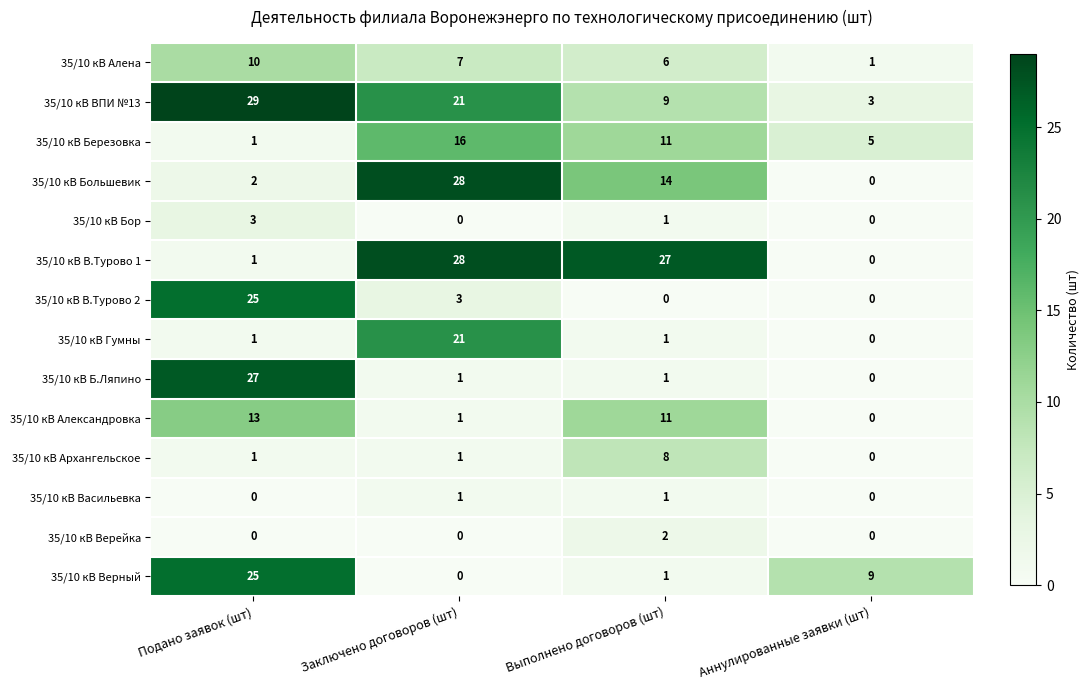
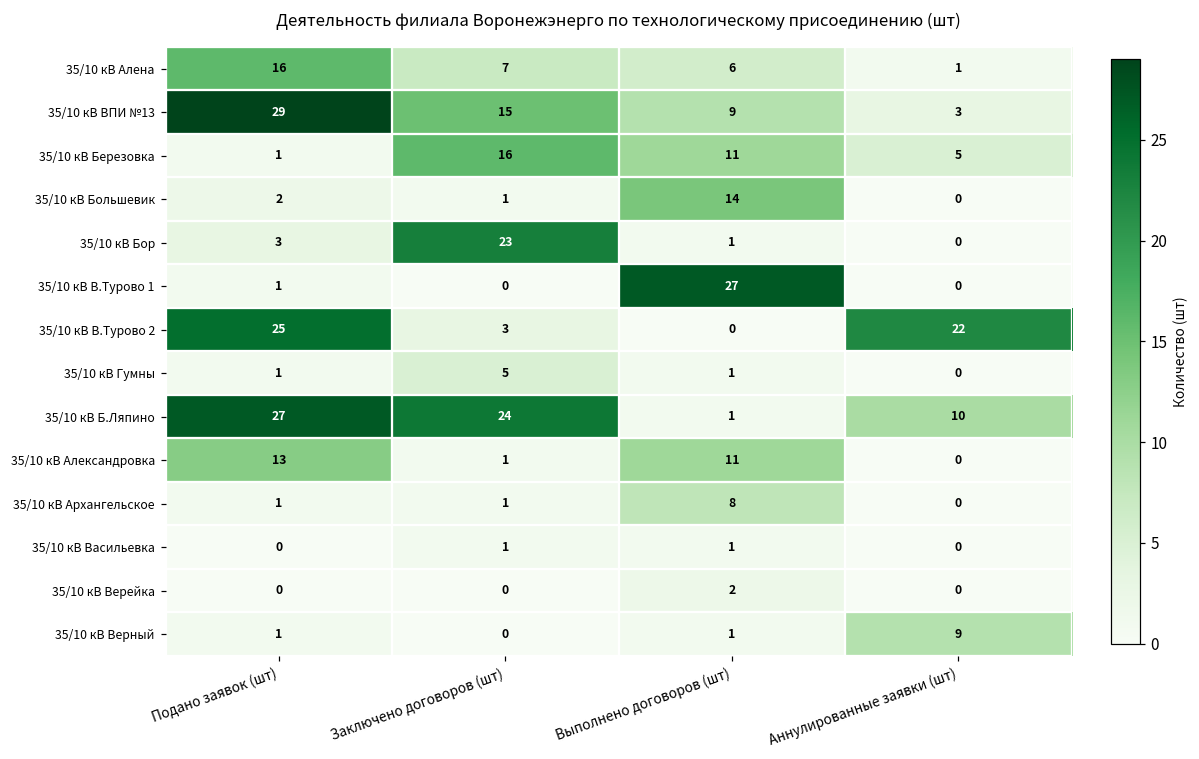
  {
    "35/10 кВ Алена": {
-     "Подано заявок (шт)": 10,
+     "Подано заявок (шт)": 16,
      "Заключено договоров (шт)": 7,
      "Выполнено договоров (шт)": 6,
      "Аннулированные заявки (шт)": 1
    },
    "35/10 кВ ВПИ №13": {
      "Подано заявок (шт)": 29,
-     "Заключено договоров (шт)": 21,
+     "Заключено договоров (шт)": 15,
      "Выполнено договоров (шт)": 9,
      "Аннулированные заявки (шт)": 3
    },
    "35/10 кВ Березовка": {
      "Подано заявок (шт)": 1,
      "Заключено договоров (шт)": 16,
      "Выполнено договоров (шт)": 11,
      "Аннулированные заявки (шт)": 5
    },
    "35/10 кВ Большевик": {
      "Подано заявок (шт)": 2,
-     "Заключено договоров (шт)": 28,
+     "Заключено договоров (шт)": 1,
      "Выполнено договоров (шт)": 14,
      "Аннулированные заявки (шт)": 0
    },
    "35/10 кВ Бор": {
      "Подано заявок (шт)": 3,
-     "Заключено договоров (шт)": 0,
+     "Заключено договоров (шт)": 23,
      "Выполнено договоров (шт)": 1,
      "Аннулированные заявки (шт)": 0
    },
    "35/10 кВ В.Турово 1": {
      "Подано заявок (шт)": 1,
-     "Заключено договоров (шт)": 28,
+     "Заключено договоров (шт)": 0,
      "Выполнено договоров (шт)": 27,
      "Аннулированные заявки (шт)": 0
    },
    "35/10 кВ В.Турово 2": {
      "Подано заявок (шт)": 25,
      "Заключено договоров (шт)": 3,
      "Выполнено договоров (шт)": 0,
-     "Аннулированные заявки (шт)": 0
+     "Аннулированные заявки (шт)": 22
    },
    "35/10 кВ Гумны": {
      "Подано заявок (шт)": 1,
-     "Заключено договоров (шт)": 21,
+     "Заключено договоров (шт)": 5,
      "Выполнено договоров (шт)": 1,
      "Аннулированные заявки (шт)": 0
    },
    "35/10 кВ Б.Ляпино": {
      "Подано заявок (шт)": 27,
-     "Заключено договоров (шт)": 1,
+     "Заключено договоров (шт)": 24,
      "Выполнено договоров (шт)": 1,
-     "Аннулированные заявки (шт)": 0
+     "Аннулированные заявки (шт)": 10
    },
    "35/10 кВ Александровка": {
      "Подано заявок (шт)": 13,
      "Заключено договоров (шт)": 1,
      "Выполнено договоров (шт)": 11,
      "Аннулированные заявки (шт)": 0
    },
    "35/10 кВ Архангельское": {
      "Подано заявок (шт)": 1,
      "Заключено договоров (шт)": 1,
      "Выполнено договоров (шт)": 8,
      "Аннулированные заявки (шт)": 0
    },
    "35/10 кВ Васильевка": {
      "Подано заявок (шт)": 0,
      "Заключено договоров (шт)": 1,
      "Выполнено договоров (шт)": 1,
      "Аннулированные заявки (шт)": 0
    },
    "35/10 кВ Верейка": {
      "Подано заявок (шт)": 0,
      "Заключено договоров (шт)": 0,
      "Выполнено договоров (шт)": 2,
      "Аннулированные заявки (шт)": 0
    },
    "35/10 кВ Верный": {
-     "Подано заявок (шт)": 25,
+     "Подано заявок (шт)": 1,
      "Заключено договоров (шт)": 0,
      "Выполнено договоров (шт)": 1,
      "Аннулированные заявки (шт)": 9
    }
  }
